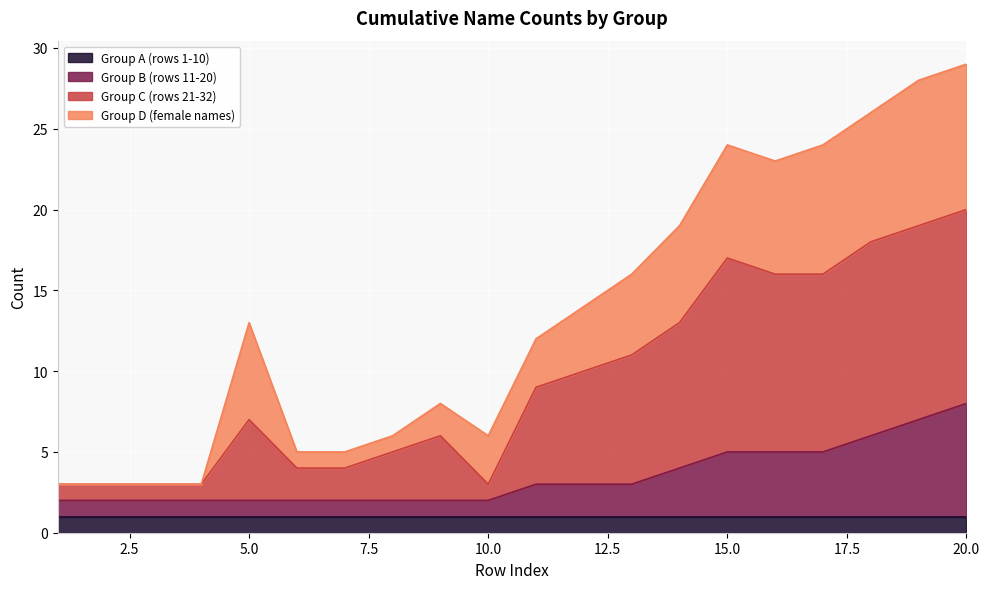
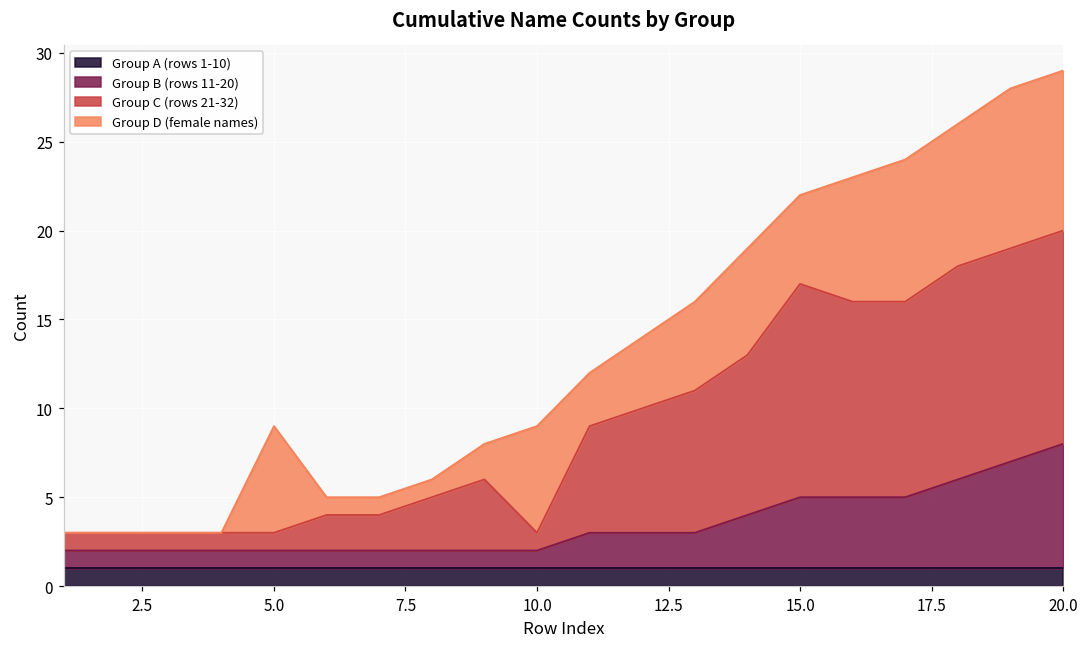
  {
    "Group A (rows 1-10)": {
      "5.0": 1,
      "10.0": 1,
      "15.0": 1,
      "20.0": 1
    },
    "Group B (rows 11-20)": {
      "5.0": 2,
      "10.0": 2,
      "15.0": 5,
      "20.0": 8
    },
    "Group C (rows 21-32)": {
-     "5.0": 5,
+     "5.0": 1,
      "10.0": 3,
      "15.0": 17,
      "20.0": 20
    },
    "Group D (female names)": {
      "5.0": 6,
-     "10.0": 3,
-     "15.0": 7,
+     "10.0": 6,
+     "15.0": 5,
      "20.0": 9
    }
  }
